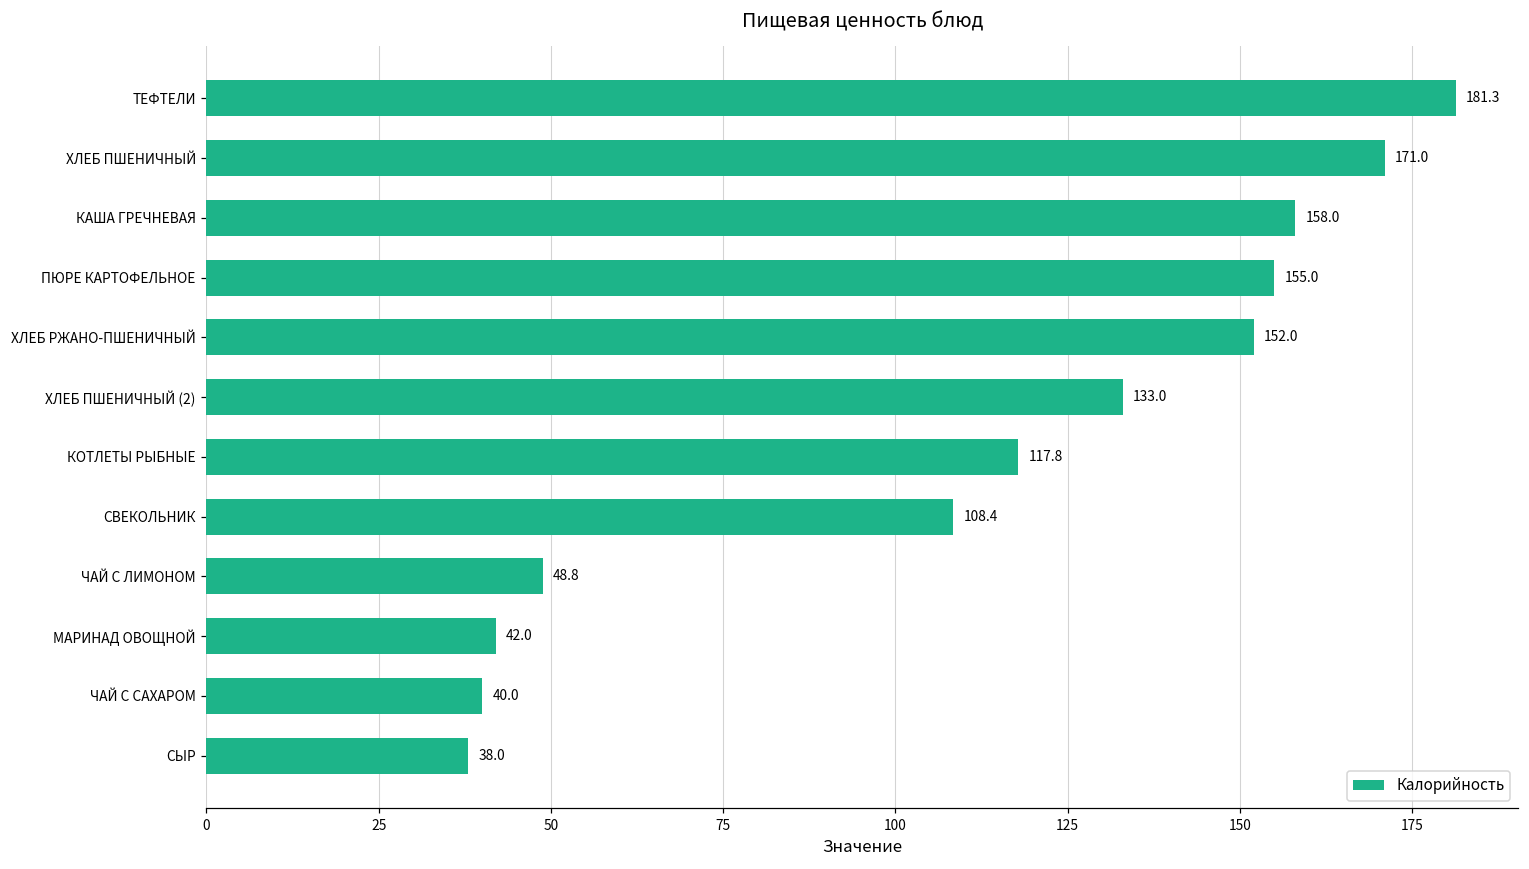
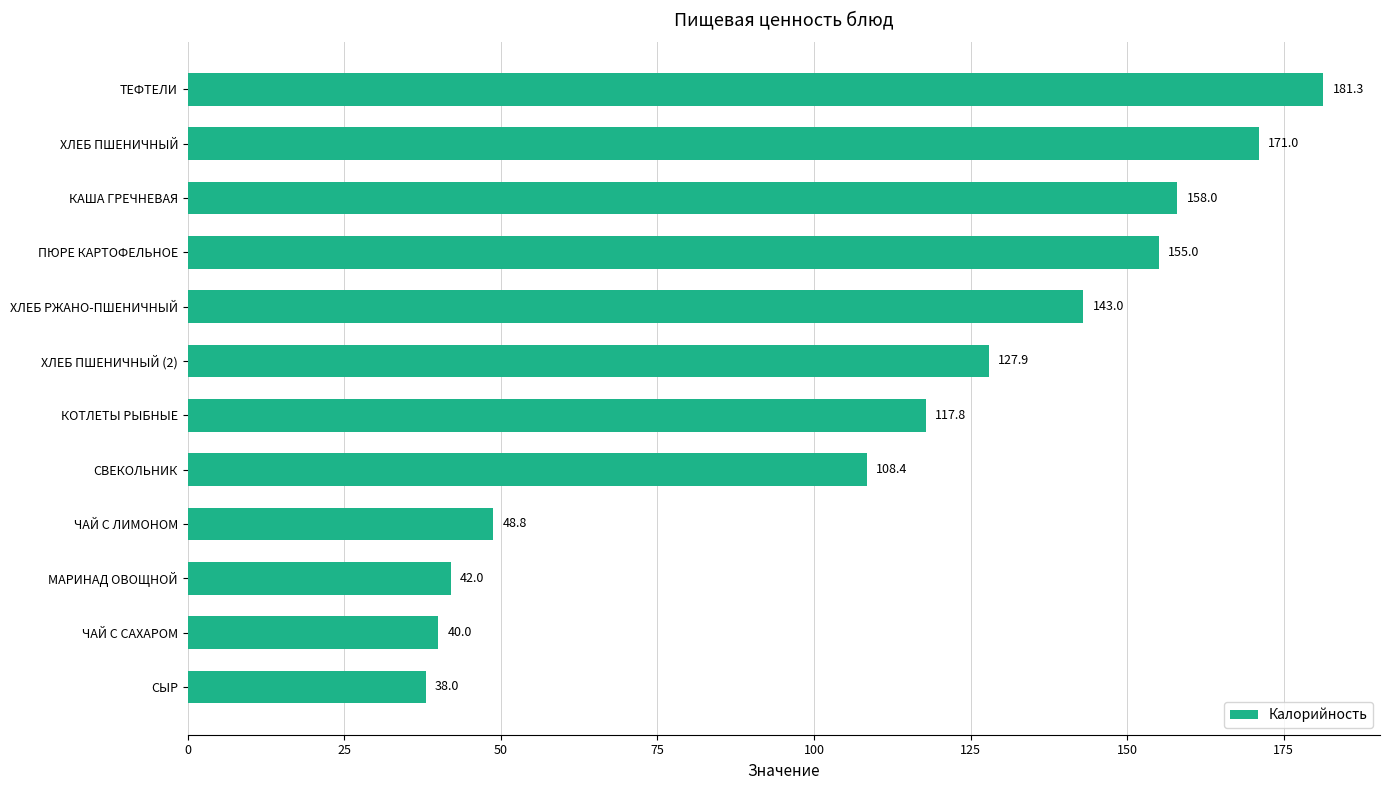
  {
    "ТЕФТЕЛИ": 181.3,
    "ХЛЕБ ПШЕНИЧНЫЙ": 171.0,
    "КАША ГРЕЧНЕВАЯ": 158.0,
    "ПЮРЕ КАРТОФЕЛЬНОЕ": 155.0,
-   "ХЛЕБ РЖАНО-ПШЕНИЧНЫЙ": 152.0,
-   "ХЛЕБ ПШЕНИЧНЫЙ (2)": 133.0,
+   "ХЛЕБ РЖАНО-ПШЕНИЧНЫЙ": 143.0,
+   "ХЛЕБ ПШЕНИЧНЫЙ (2)": 127.9,
    "КОТЛЕТЫ РЫБНЫЕ": 117.8,
    "СВЕКОЛЬНИК": 108.4,
    "ЧАЙ С ЛИМОНОМ": 48.8,
    "МАРИНАД ОВОЩНОЙ": 42.0,
    "ЧАЙ С САХАРОМ": 40.0,
    "СЫР": 38.0
  }
